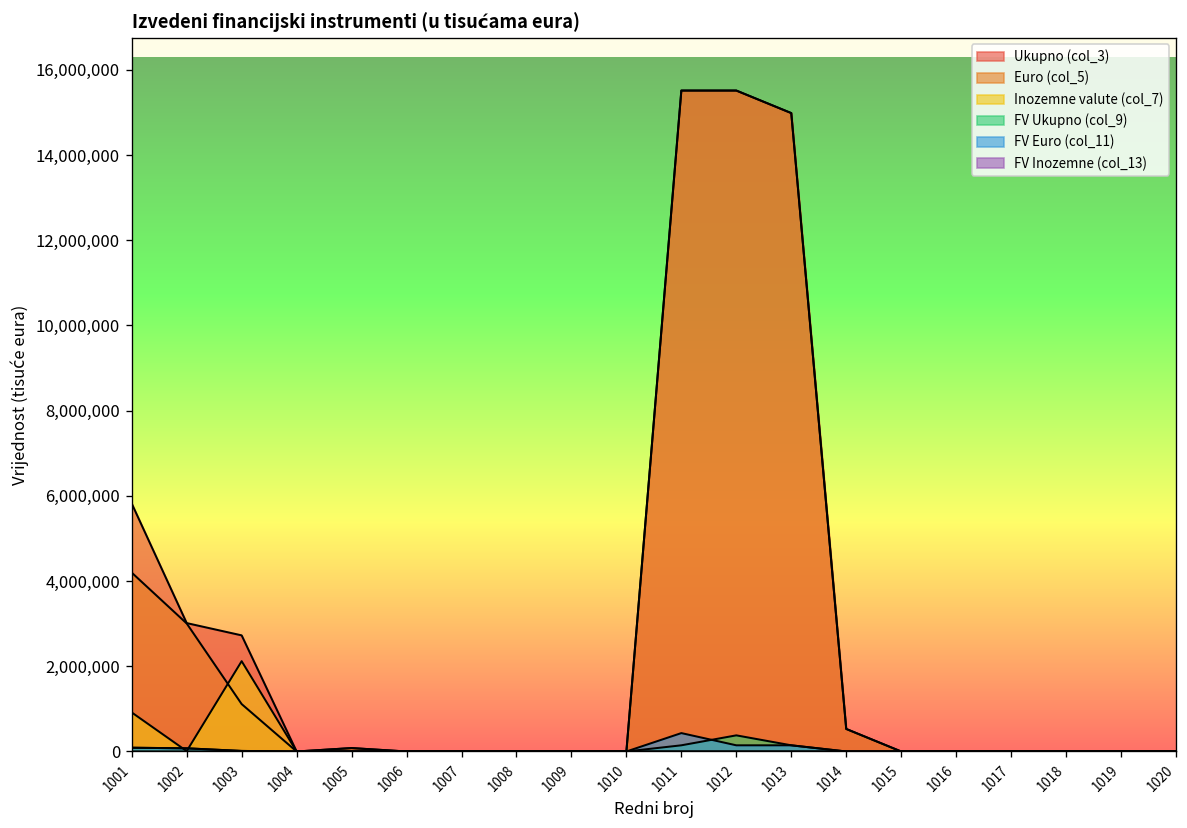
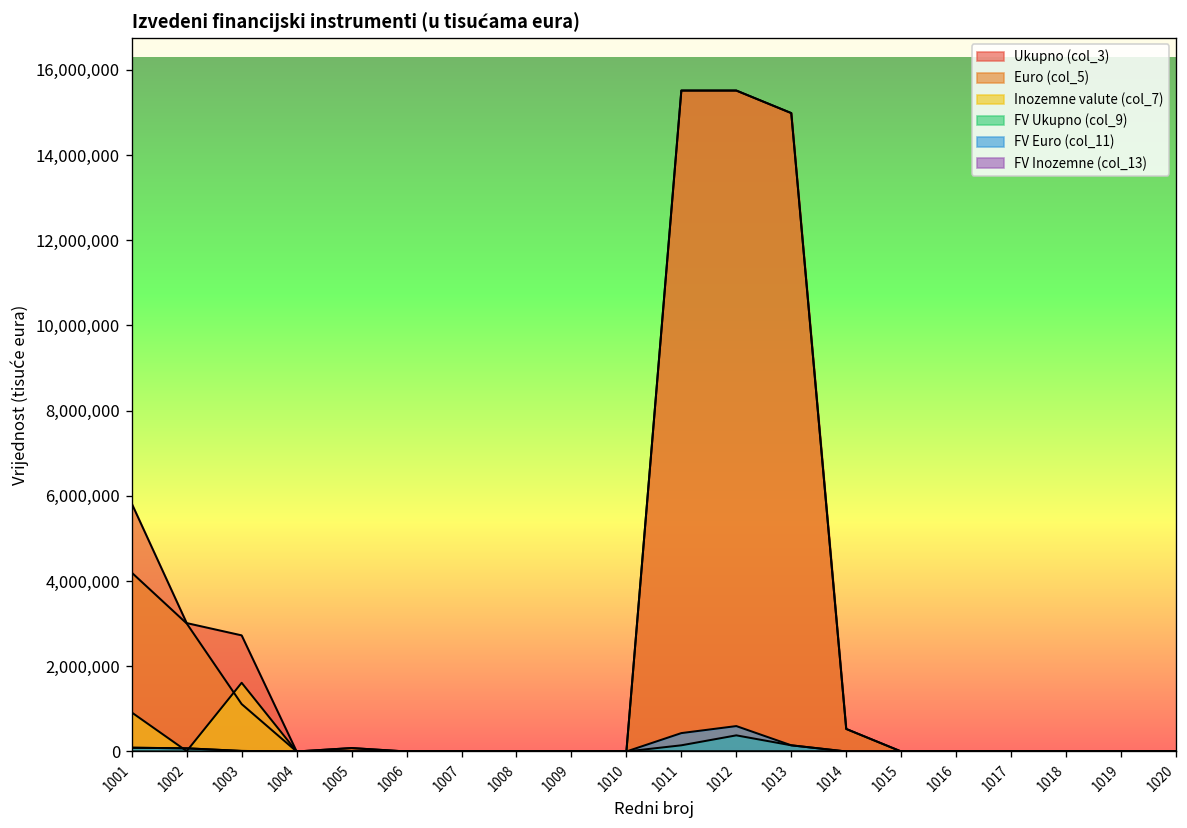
  {
    "Inozemne valute (col_7)": {
      "1001": "900,000",
-     "1003": "2,100,000"
+     "1003": "1,600,000"
    },
    "FV Ukupno (col_9)": {
      "1011": "100,000",
      "1012": "400,000"
    },
    "FV Euro (col_11)": {
      "1011": "400,000",
-     "1012": "100,000"
+     "1012": "600,000"
    },
    "FV Inozemne (col_13)": {
      "1001": "0"
    }
  }
